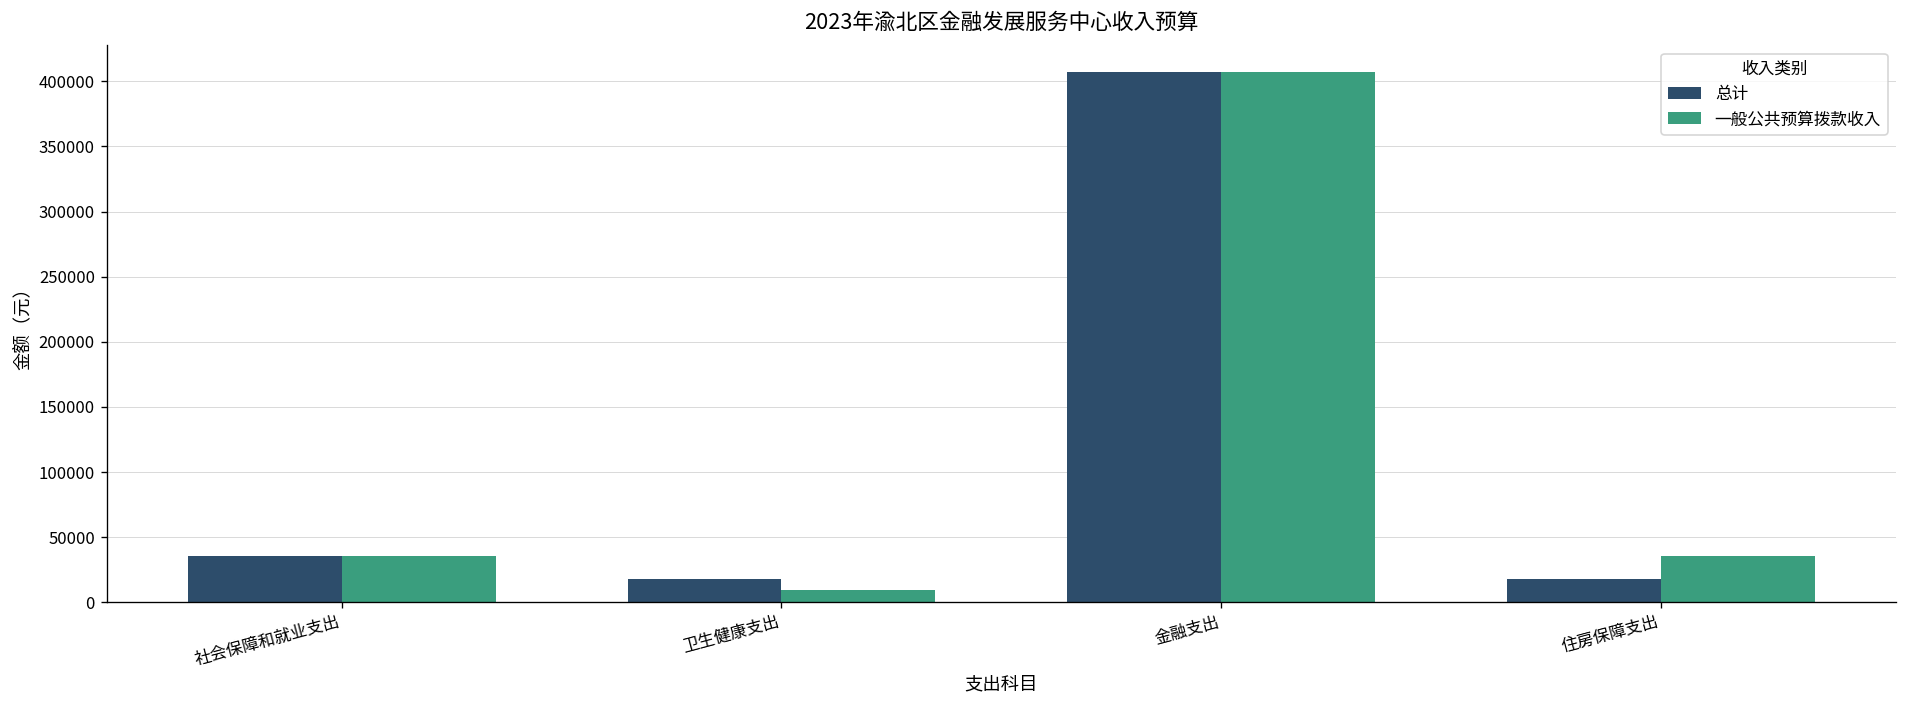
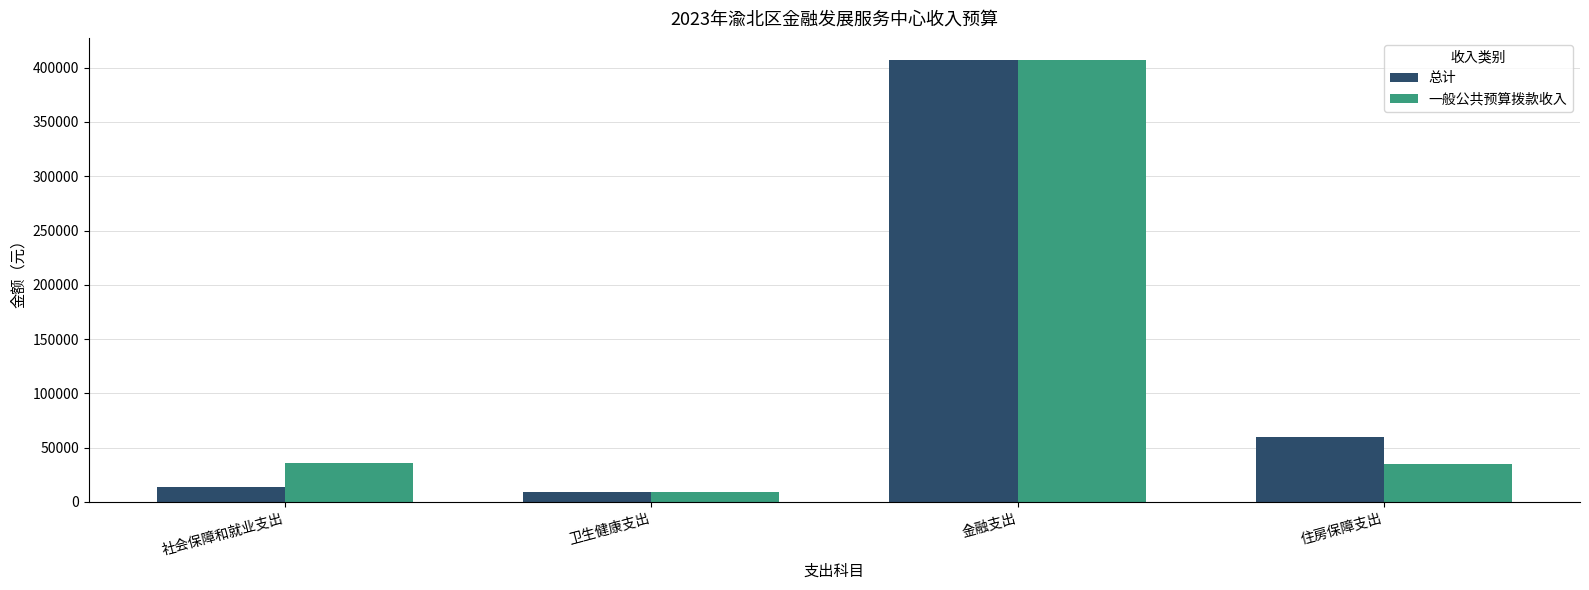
  {
    "总计": {
-     "社会保障和就业支出": 36000,
-     "卫生健康支出": 18000,
+     "社会保障和就业支出": 13000,
+     "卫生健康支出": 9000,
      "金融支出": 407000,
-     "住房保障支出": 18000
+     "住房保障支出": 60000
    },
    "一般公共预算拨款收入": {
      "社会保障和就业支出": 36000,
      "卫生健康支出": 9000,
      "金融支出": 407000,
      "住房保障支出": 35000
    }
  }
